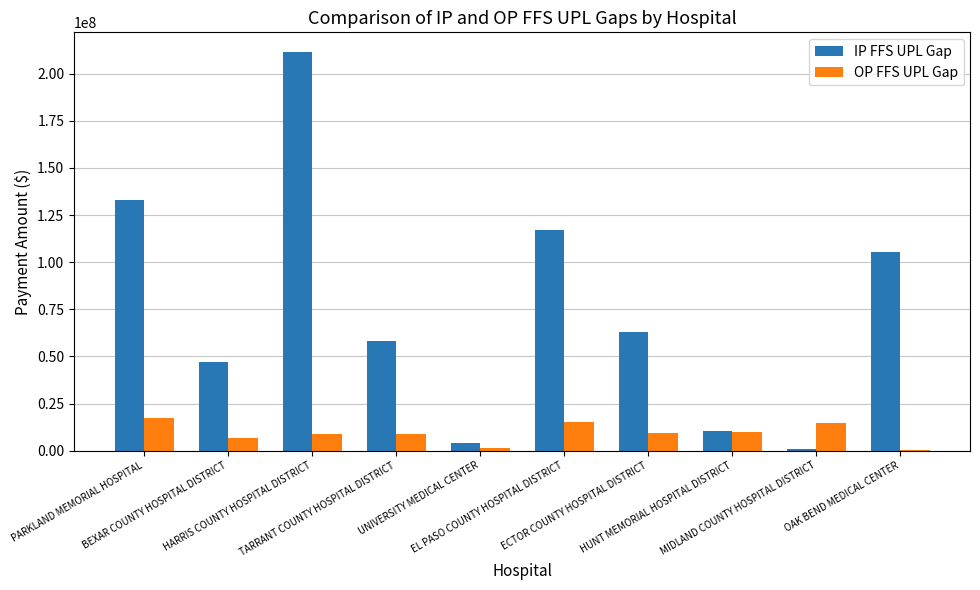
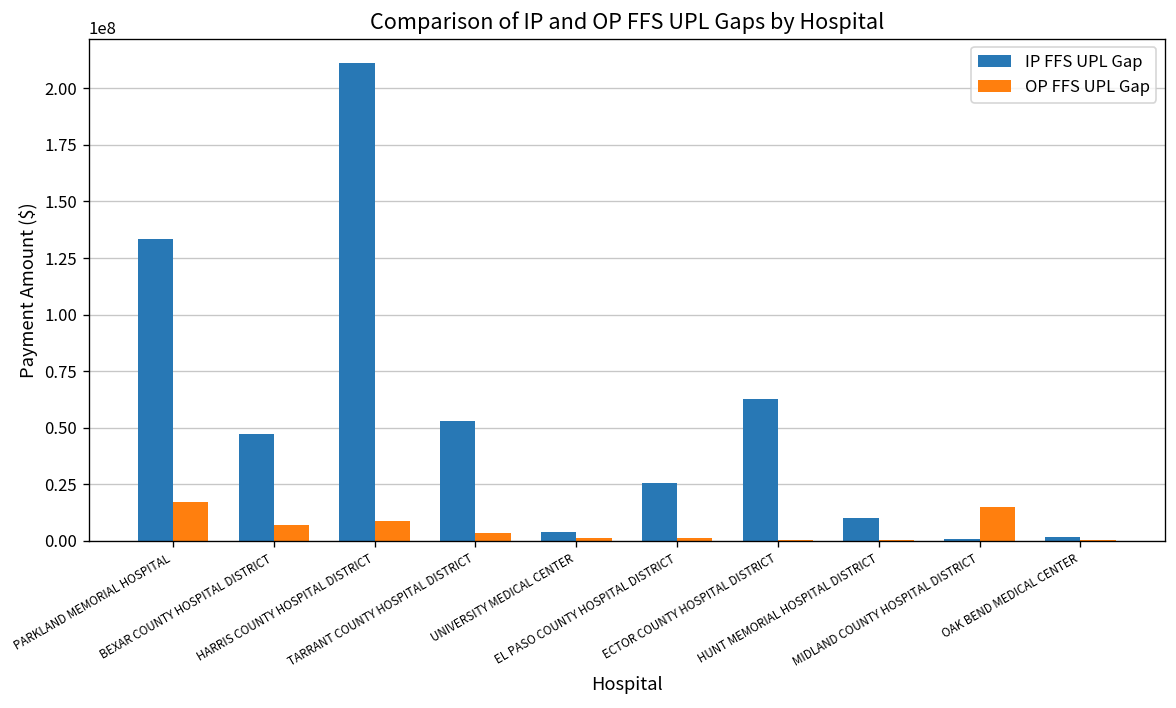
  {
    "IP FFS UPL Gap": {
      "PARKLAND MEMORIAL HOSPITAL": 133000000,
      "BEXAR COUNTY HOSPITAL DISTRICT": 47000000,
      "HARRIS COUNTY HOSPITAL DISTRICT": 211000000,
-     "TARRANT COUNTY HOSPITAL DISTRICT": 58000000,
+     "TARRANT COUNTY HOSPITAL DISTRICT": 53000000,
      "UNIVERSITY MEDICAL CENTER": 4000000,
-     "EL PASO COUNTY HOSPITAL DISTRICT": 117000000,
+     "EL PASO COUNTY HOSPITAL DISTRICT": 25000000,
      "ECTOR COUNTY HOSPITAL DISTRICT": 63000000,
      "HUNT MEMORIAL HOSPITAL DISTRICT": 10000000,
-     "OAK BEND MEDICAL CENTER": 105000000
+     "OAK BEND MEDICAL CENTER": 2000000
    },
    "OP FFS UPL Gap": {
      "PARKLAND MEMORIAL HOSPITAL": 17000000,
      "BEXAR COUNTY HOSPITAL DISTRICT": 7000000,
      "HARRIS COUNTY HOSPITAL DISTRICT": 9000000,
-     "TARRANT COUNTY HOSPITAL DISTRICT": 9000000,
-     "EL PASO COUNTY HOSPITAL DISTRICT": 15000000,
-     "ECTOR COUNTY HOSPITAL DISTRICT": 9000000,
-     "HUNT MEMORIAL HOSPITAL DISTRICT": 10000000,
+     "TARRANT COUNTY HOSPITAL DISTRICT": 4000000,
+     "EL PASO COUNTY HOSPITAL DISTRICT": 1000000,
+     "ECTOR COUNTY HOSPITAL DISTRICT": 1000000,
+     "HUNT MEMORIAL HOSPITAL DISTRICT": 0,
      "MIDLAND COUNTY HOSPITAL DISTRICT": 15000000
    }
  }
